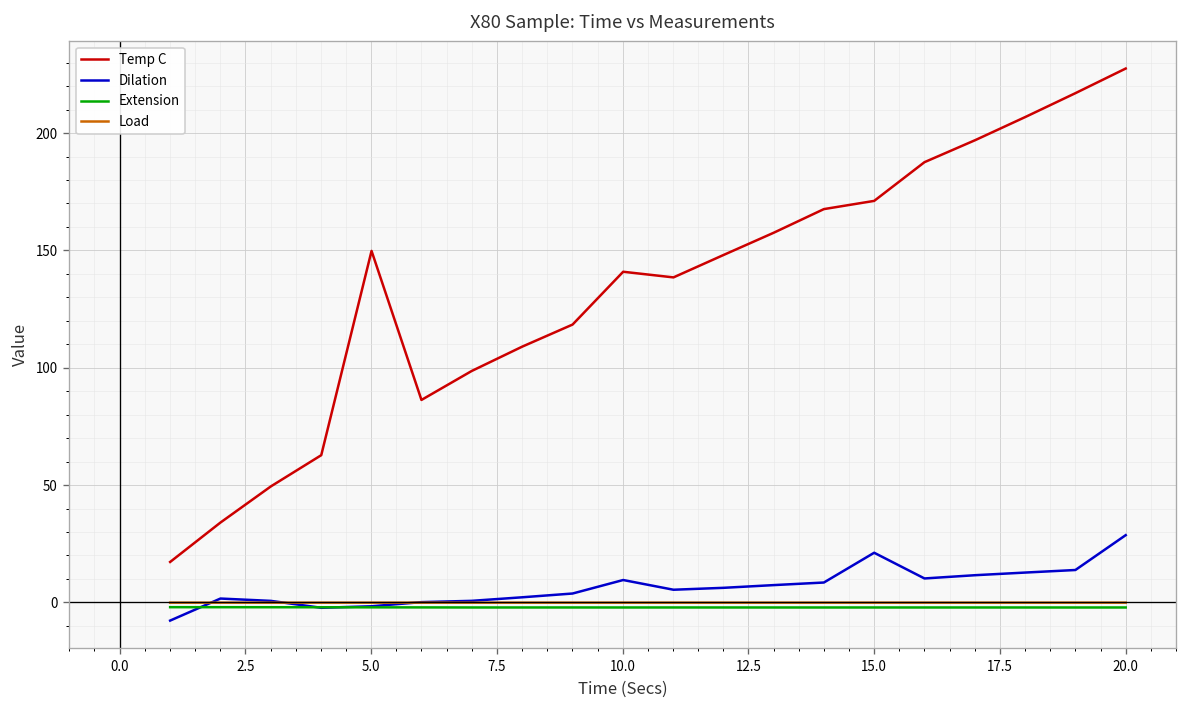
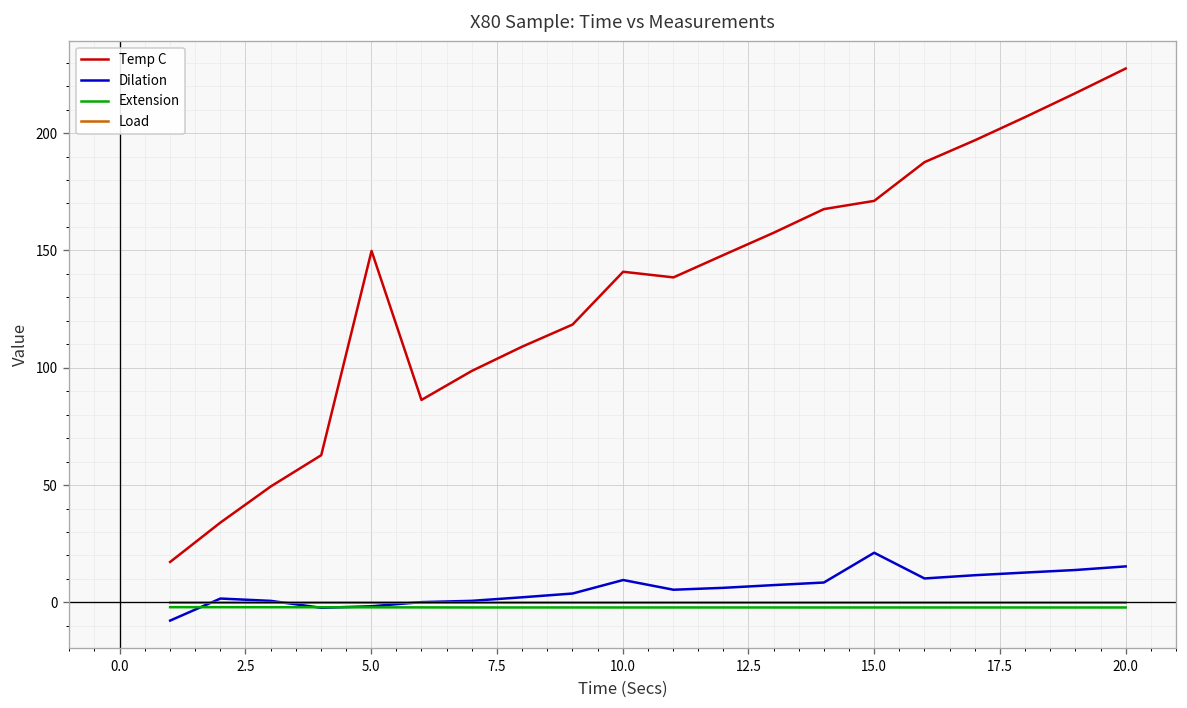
  {
    "Temp C": {
      "5.0": 150,
      "10.0": 141,
      "15.0": 171,
      "20.0": 228
    },
    "Dilation": {
      "10.0": 10,
      "15.0": 21,
-     "20.0": 29
+     "20.0": 15
    },
    "Extension": {
      "10.0": -2,
      "15.0": -2,
      "20.0": -2
    },
    "Load": {
      "5.0": 0,
      "10.0": 0,
      "15.0": 0,
      "20.0": 0
    }
  }
